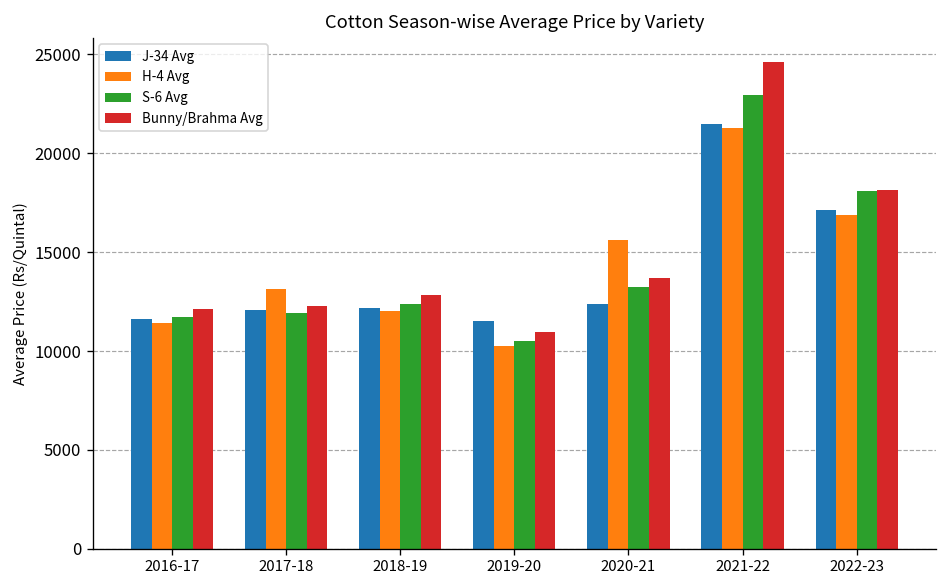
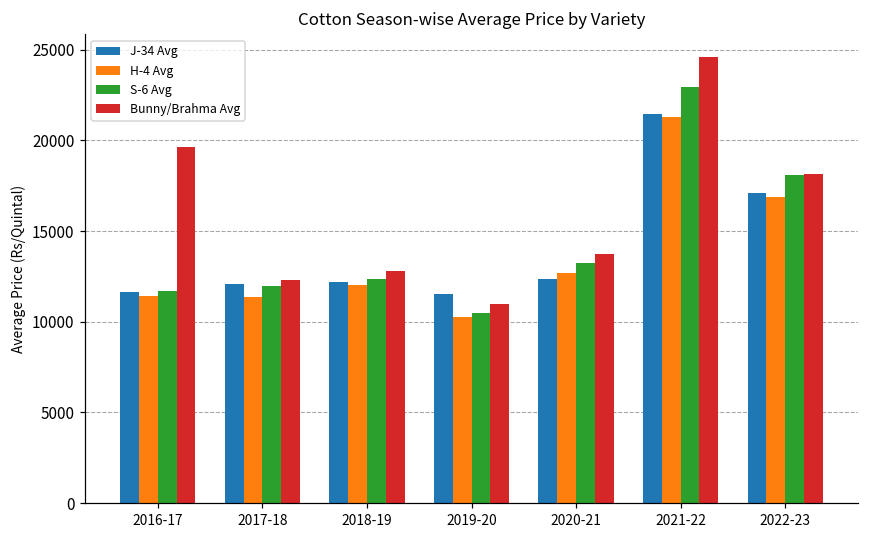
  {
    "J-34 Avg": {
      "2016-17": 11600,
      "2017-18": 12100,
      "2018-19": 12200,
      "2019-20": 11500,
      "2020-21": 12400,
      "2021-22": 21500,
      "2022-23": 17100
    },
    "H-4 Avg": {
      "2016-17": 11400,
-     "2017-18": 13100,
+     "2017-18": 11300,
      "2018-19": 12000,
      "2019-20": 10300,
-     "2020-21": 15600,
+     "2020-21": 12700,
      "2021-22": 21300,
      "2022-23": 16900
    },
    "S-6 Avg": {
      "2016-17": 11700,
      "2017-18": 11900,
      "2018-19": 12400,
      "2019-20": 10500,
      "2020-21": 13200,
      "2021-22": 23000,
      "2022-23": 18100
    },
    "Bunny/Brahma Avg": {
-     "2016-17": 12100,
+     "2016-17": 19600,
      "2017-18": 12300,
      "2018-19": 12800,
      "2019-20": 11000,
      "2020-21": 13700,
      "2021-22": 24600,
      "2022-23": 18200
    }
  }
